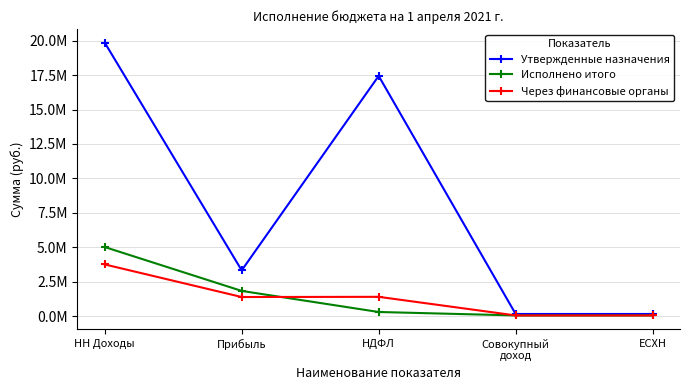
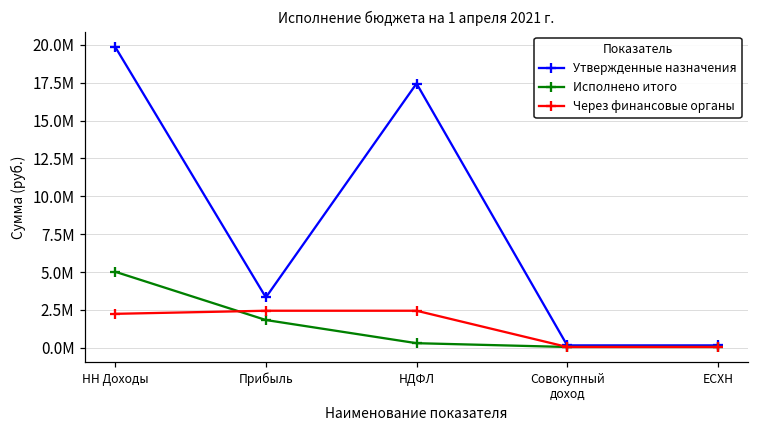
  {
    "Утвержденные назначения": {
      "НН Доходы": 19900000,
      "Прибыль": 3300000,
      "НДФЛ": 17400000
    },
    "Исполнено итого": {
      "НН Доходы": 5000000,
      "Прибыль": 1800000,
      "НДФЛ": 300000
    },
    "Через финансовые органы": {
-     "НН Доходы": 3800000,
-     "Прибыль": 1400000,
-     "НДФЛ": 1400000
+     "НН Доходы": 2200000,
+     "Прибыль": 2400000,
+     "НДФЛ": 2400000
    }
  }
